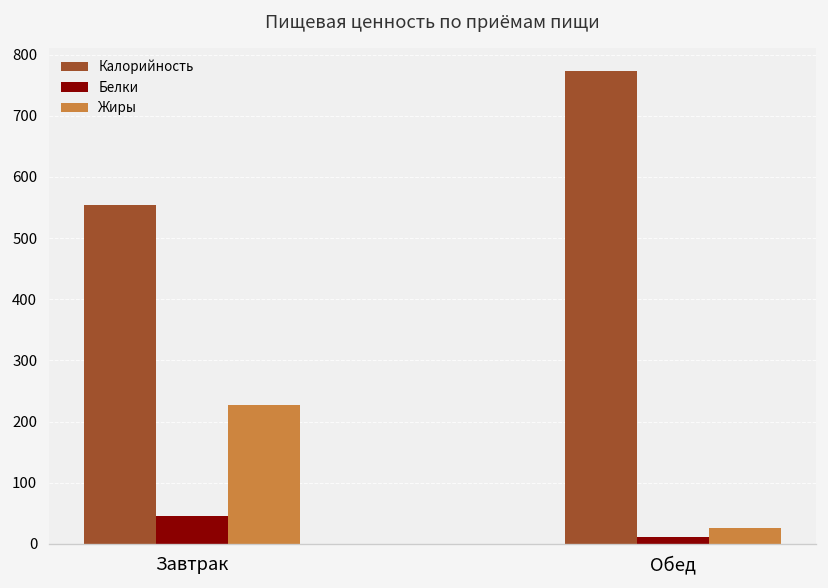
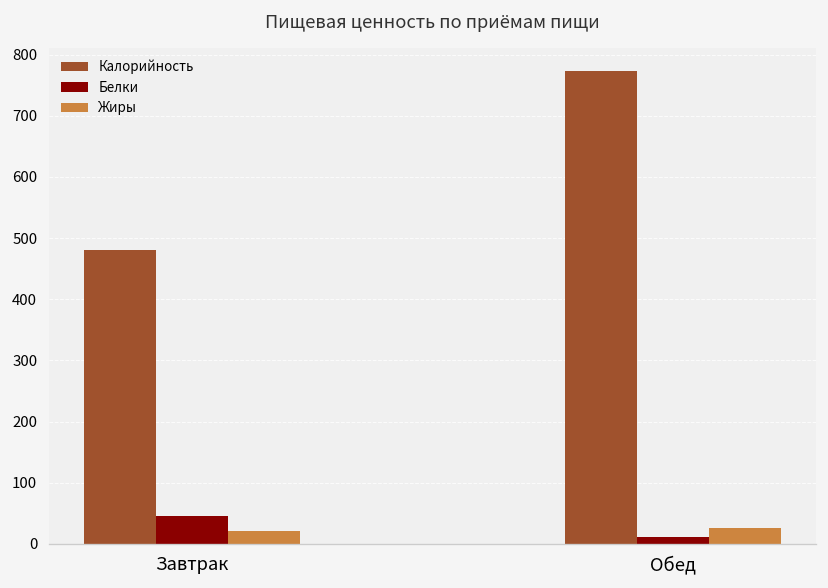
  {
    "Калорийность": {
-     "Завтрак": 550,
+     "Завтрак": 480,
      "Обед": 770
    },
    "Белки": {
      "Завтрак": 50,
      "Обед": 10
    },
    "Жиры": {
-     "Завтрак": 230,
+     "Завтрак": 20,
      "Обед": 30
    }
  }
